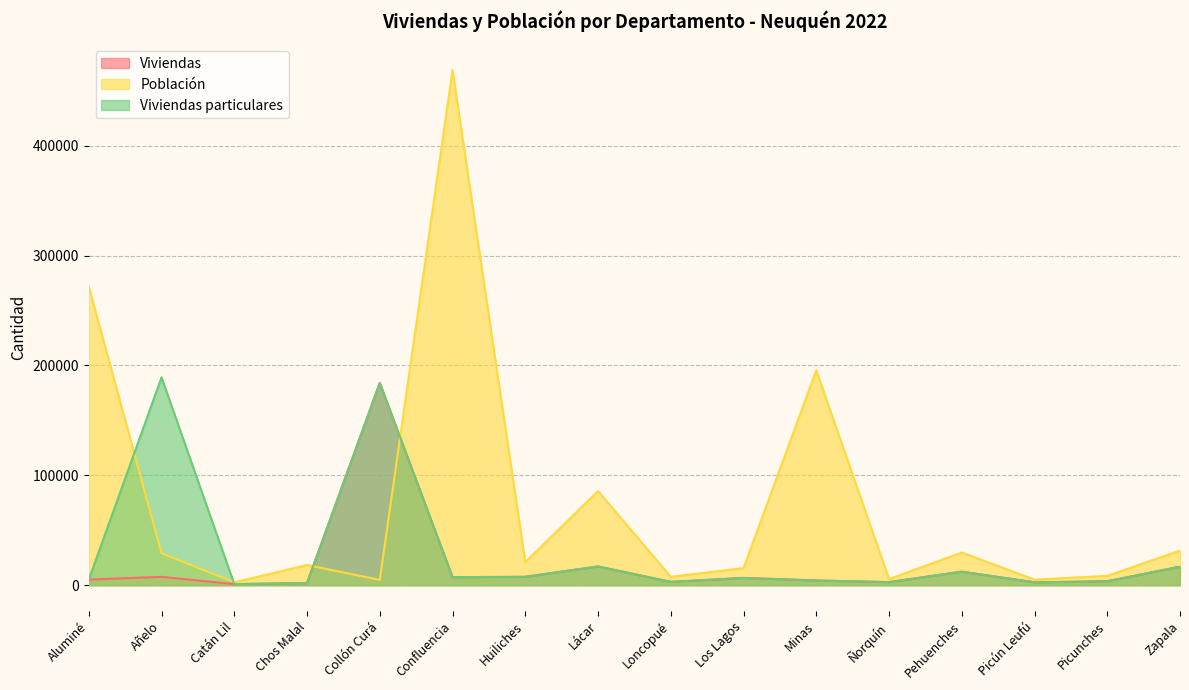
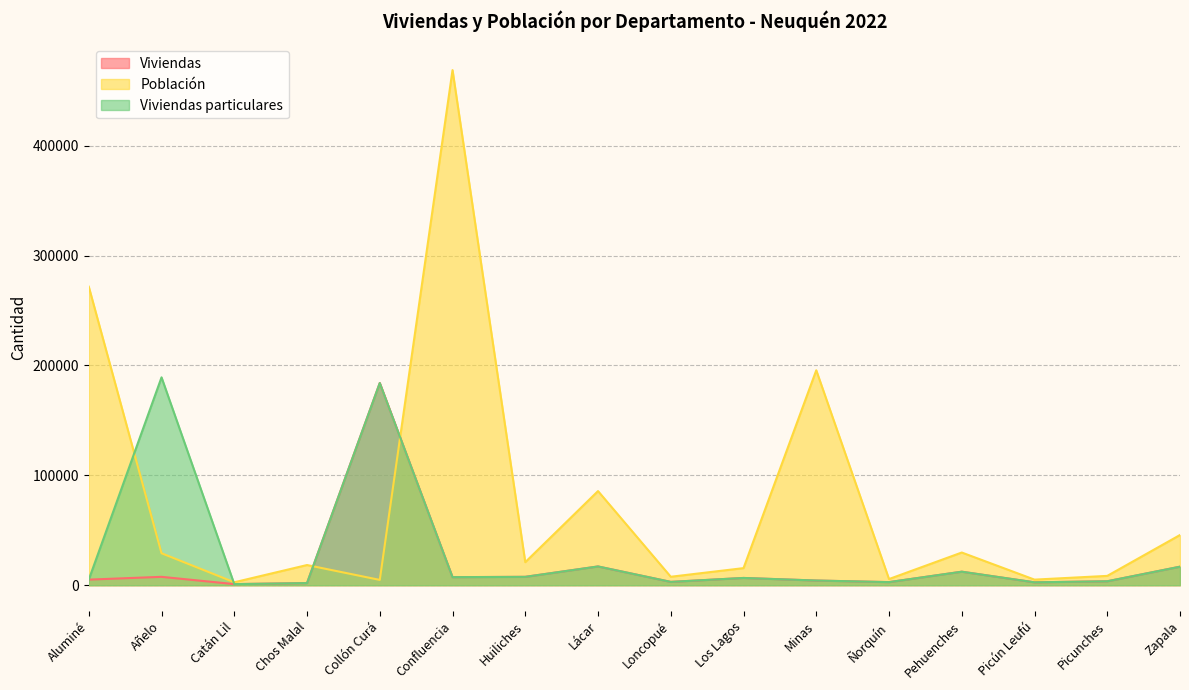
  {
    "Viviendas": {
      "Añelo": 8000
    },
    "Población": {
      "Aluminé": 272000,
      "Añelo": 29000,
      "Chos Malal": 18000,
      "Collón Curá": 5000,
      "Confluencia": 469000,
      "Huiliches": 21000,
      "Lácar": 86000,
      "Loncopué": 8000,
      "Los Lagos": 16000,
      "Minas": 196000,
      "Ñorquín": 6000,
      "Pehuenches": 30000,
      "Picún Leufú": 5000,
      "Picunches": 8000,
-     "Zapala": 32000
+     "Zapala": 46000
    },
    "Viviendas particulares": {
      "Añelo": 189000
    }
  }
